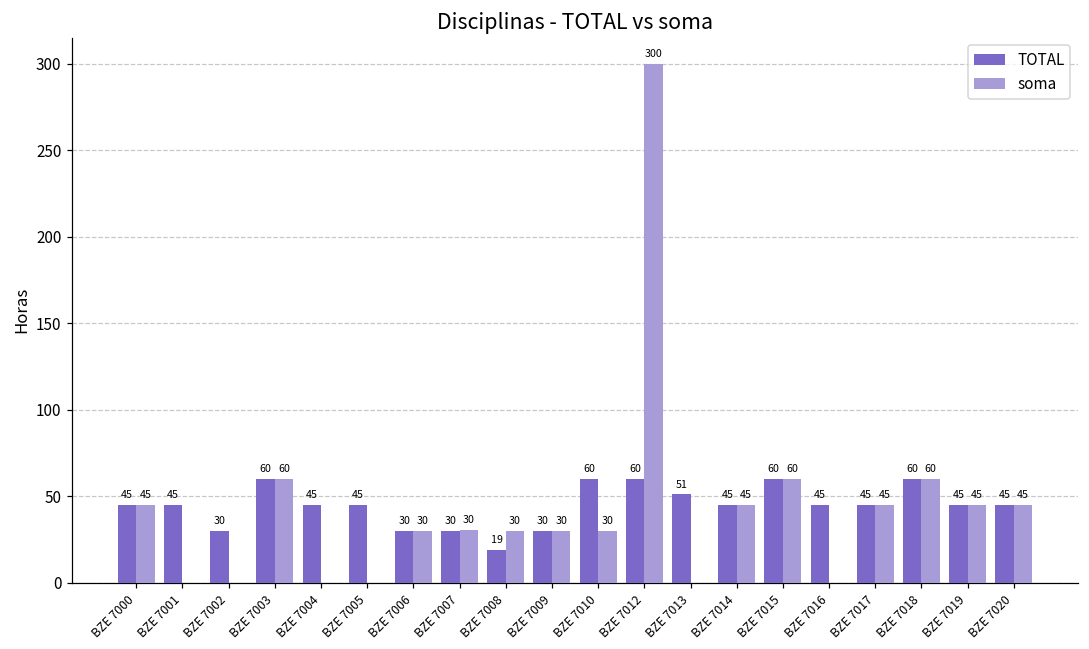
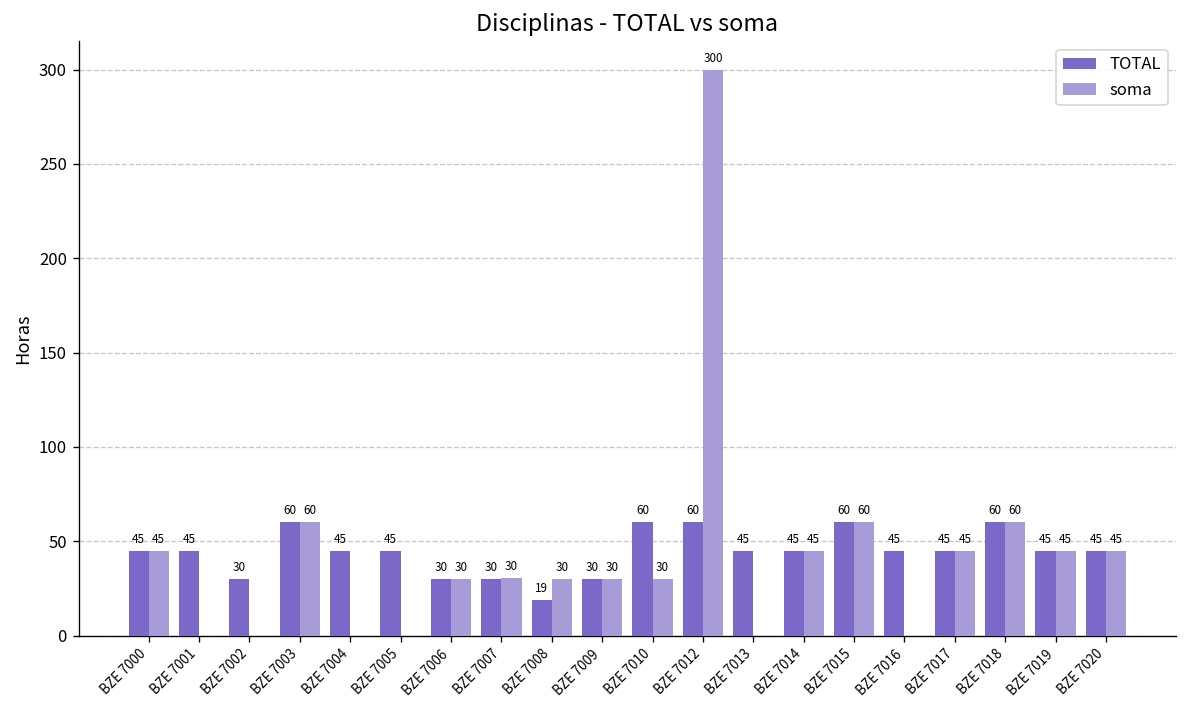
  {
    "TOTAL": {
      "BZE 7000": 45,
      "BZE 7001": 45,
      "BZE 7002": 30,
      "BZE 7003": 60,
      "BZE 7004": 45,
      "BZE 7005": 45,
      "BZE 7006": 30,
      "BZE 7007": 30,
      "BZE 7008": 19,
      "BZE 7009": 30,
      "BZE 7010": 60,
      "BZE 7012": 60,
-     "BZE 7013": 51,
+     "BZE 7013": 45,
      "BZE 7014": 45,
      "BZE 7015": 60,
      "BZE 7016": 45,
      "BZE 7017": 45,
      "BZE 7018": 60,
      "BZE 7019": 45,
      "BZE 7020": 45
    },
    "soma": {
      "BZE 7000": 45,
      "BZE 7003": 60,
      "BZE 7006": 30,
      "BZE 7007": 30,
      "BZE 7008": 30,
      "BZE 7009": 30,
      "BZE 7010": 30,
      "BZE 7012": 300,
      "BZE 7014": 45,
      "BZE 7015": 60,
      "BZE 7017": 45,
      "BZE 7018": 60,
      "BZE 7019": 45,
      "BZE 7020": 45
    }
  }
